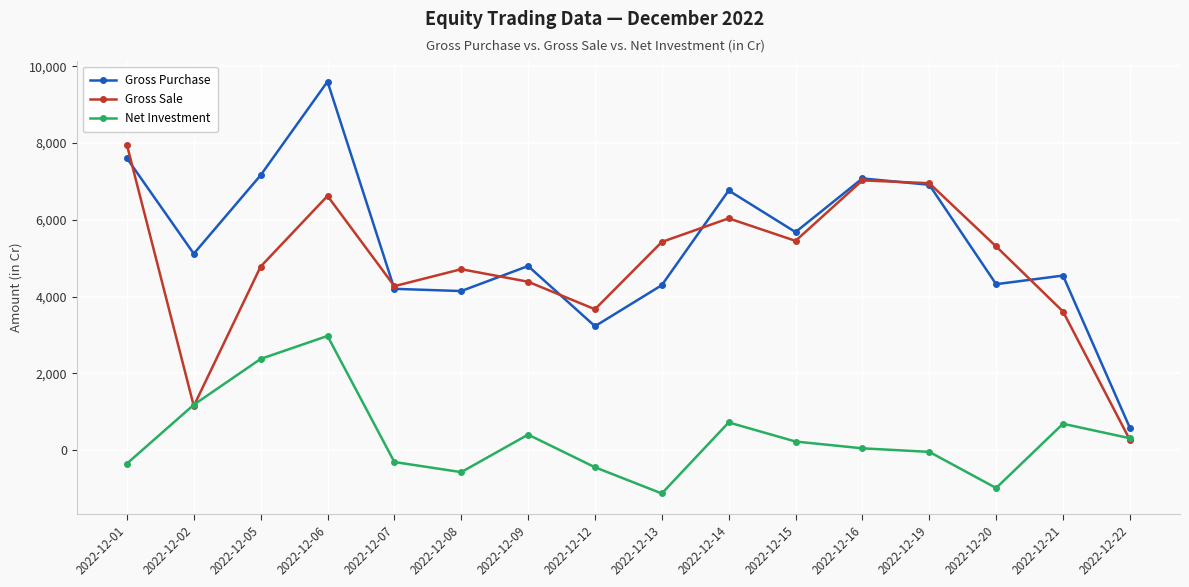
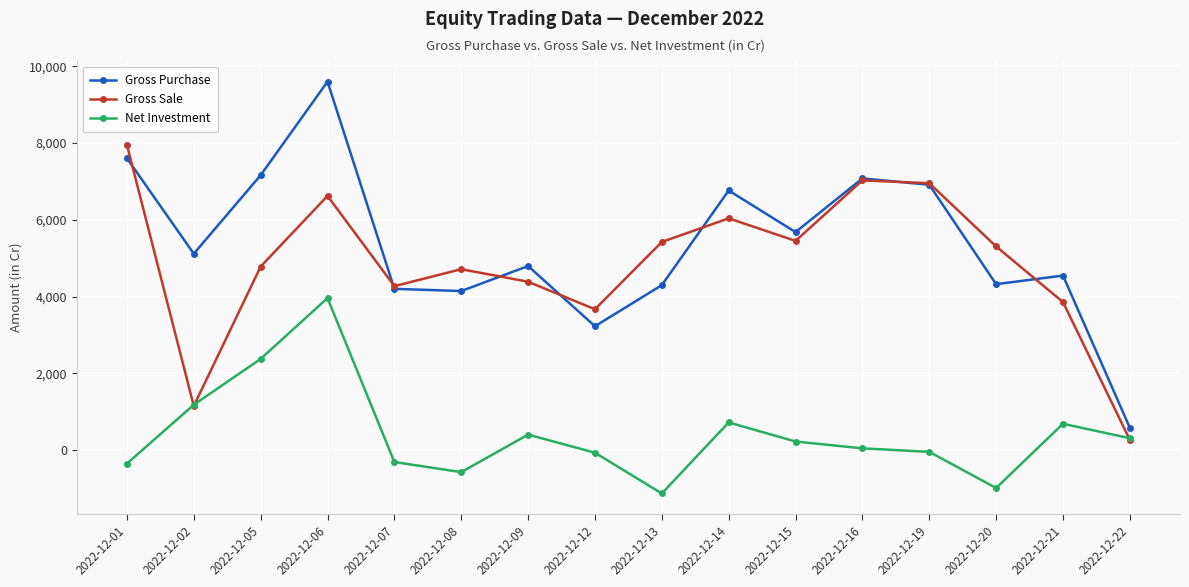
  {
    "Gross Purchase": {
      "2022-12-01": "7,600",
      "2022-12-02": "5,100",
      "2022-12-05": "7,200",
      "2022-12-06": "9,600",
      "2022-12-07": "4,200",
      "2022-12-08": "4,100",
      "2022-12-09": "4,800",
      "2022-12-12": "3,200",
      "2022-12-13": "4,300",
      "2022-12-14": "6,800",
      "2022-12-15": "5,700",
      "2022-12-20": "4,300",
      "2022-12-21": "4,500",
      "2022-12-22": "600"
    },
    "Gross Sale": {
      "2022-12-01": "8,000",
      "2022-12-05": "4,800",
      "2022-12-06": "6,600",
      "2022-12-07": "4,300",
      "2022-12-08": "4,700",
      "2022-12-09": "4,400",
      "2022-12-12": "3,700",
      "2022-12-13": "5,400",
      "2022-12-14": "6,000",
      "2022-12-15": "5,500",
      "2022-12-20": "5,300",
-     "2022-12-21": "3,600"
+     "2022-12-21": "3,900"
    },
    "Net Investment": {
      "2022-12-01": "-300",
      "2022-12-05": "2,400",
-     "2022-12-06": "3,000",
+     "2022-12-06": "4,000",
      "2022-12-07": "-300",
      "2022-12-08": "-600",
      "2022-12-09": "400",
-     "2022-12-12": "-400",
+     "2022-12-12": "-100",
      "2022-12-13": "-1,100",
      "2022-12-14": "700",
      "2022-12-15": "200",
      "2022-12-16": "100",
      "2022-12-19": "0",
      "2022-12-20": "-1,000",
      "2022-12-21": "700"
    }
  }
